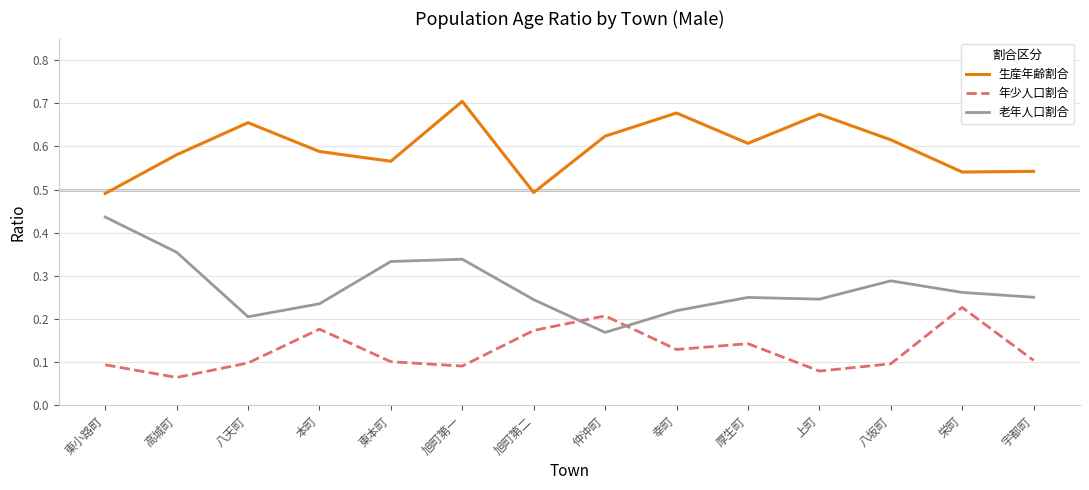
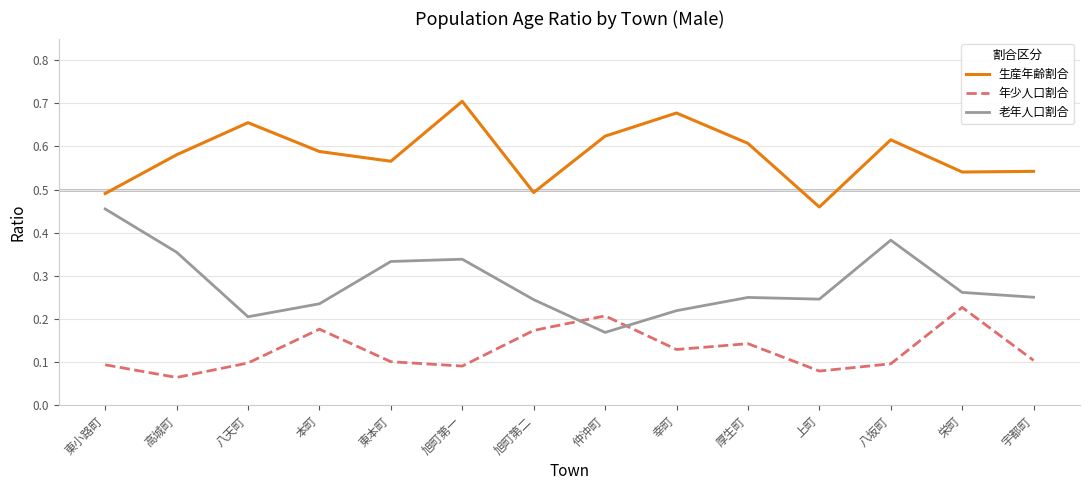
  {
    "生産年齢割合": {
      "東小路町": 0.49,
      "高城町": 0.58,
      "八天町": 0.66,
      "本町": 0.59,
      "東本町": 0.57,
      "旭町第一": 0.70,
      "旭町第二": 0.49,
      "仲沖町": 0.62,
      "幸町": 0.68,
      "厚生町": 0.61,
-     "上町": 0.67,
+     "上町": 0.46,
      "八坂町": 0.62,
      "栄町": 0.54,
      "宇都町": 0.54
    },
    "年少人口割合": {
      "東小路町": 0.09,
      "高城町": 0.06,
      "八天町": 0.10,
      "本町": 0.18,
      "東本町": 0.10,
      "旭町第一": 0.09,
      "旭町第二": 0.17,
      "仲沖町": 0.21,
      "幸町": 0.13,
      "厚生町": 0.14,
      "上町": 0.08,
      "八坂町": 0.10,
      "栄町": 0.23,
      "宇都町": 0.10
    },
    "老年人口割合": {
-     "東小路町": 0.44,
+     "東小路町": 0.46,
      "高城町": 0.35,
      "八天町": 0.21,
      "本町": 0.24,
      "東本町": 0.33,
      "旭町第一": 0.34,
      "旭町第二": 0.24,
      "仲沖町": 0.17,
      "幸町": 0.22,
      "厚生町": 0.25,
      "上町": 0.25,
-     "八坂町": 0.29,
+     "八坂町": 0.38,
      "栄町": 0.26,
      "宇都町": 0.25
    }
  }
